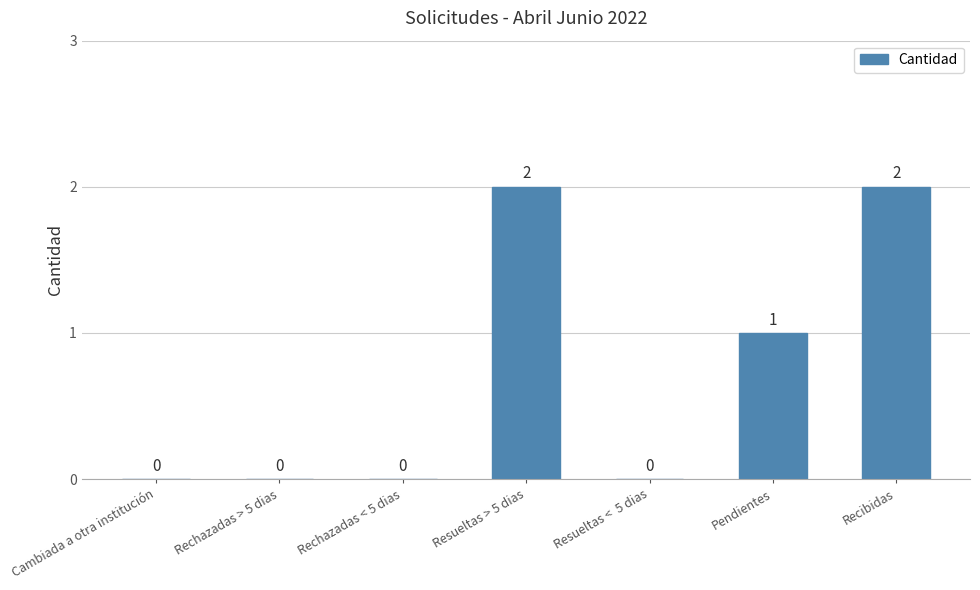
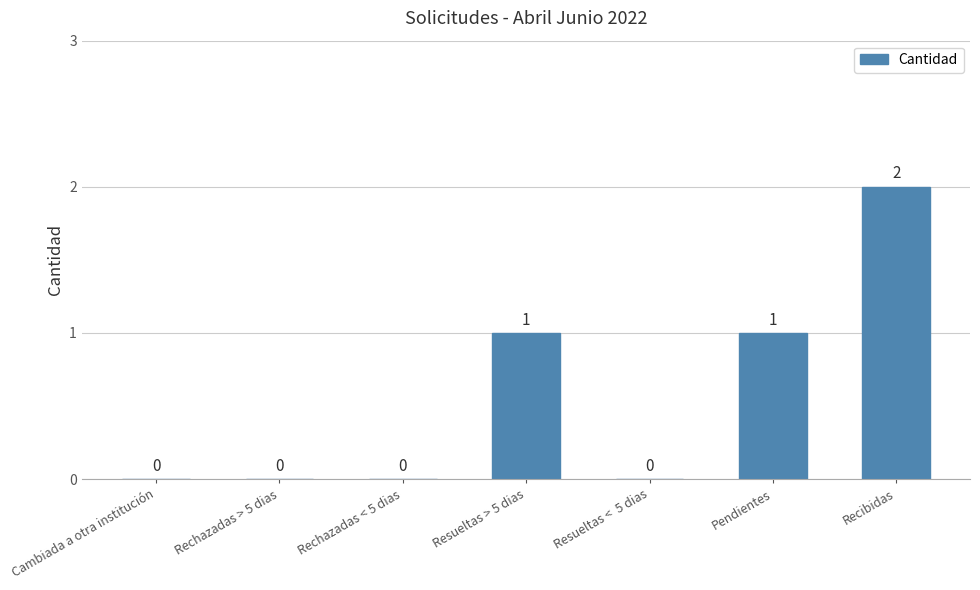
  {
    "Cambiada a otra institución": 0,
    "Rechazadas > 5 dias": 0,
    "Rechazadas < 5 dias": 0,
-   "Resueltas > 5 dias": 2,
+   "Resueltas > 5 dias": 1,
    "Resueltas < 5 dias": 0,
    "Pendientes": 1,
    "Recibidas": 2
  }
